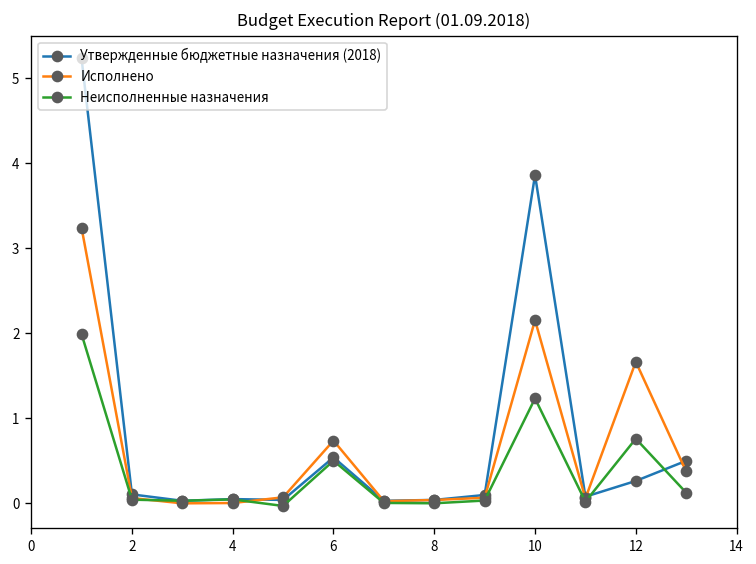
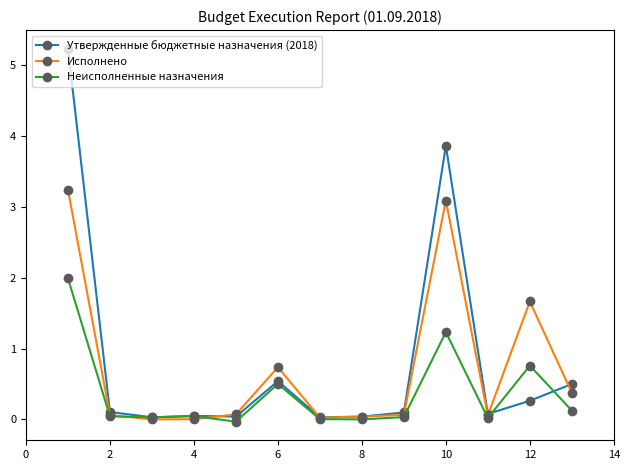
  {
    "Утвержденные бюджетные назначения (2018)": {
      "2": 0.1,
      "6": 0.5,
      "10": 3.9,
      "12": 0.3
    },
    "Исполнено": {
      "4": 0.0,
      "6": 0.7,
-     "10": 2.2,
+     "10": 3.1,
      "12": 1.7
    },
    "Неисполненные назначения": {
      "6": 0.5,
      "8": 0.0,
      "10": 1.2,
      "12": 0.8
    }
  }
